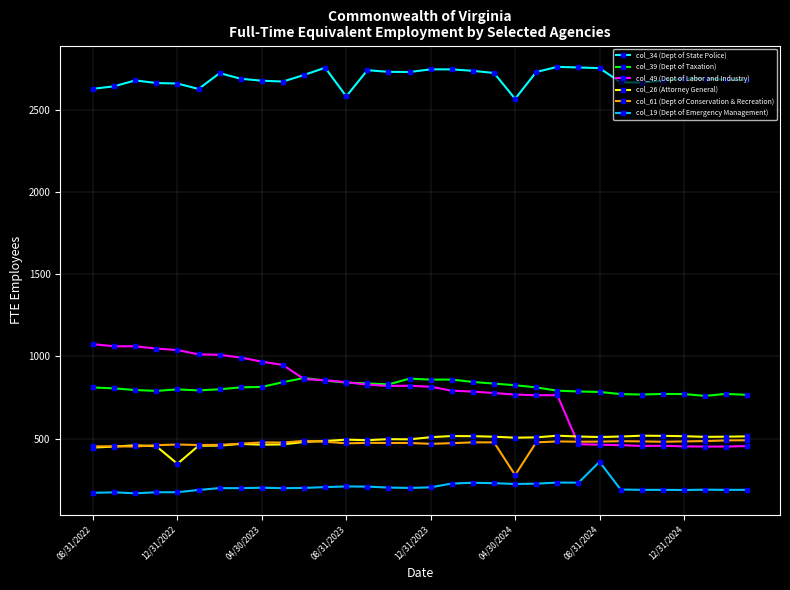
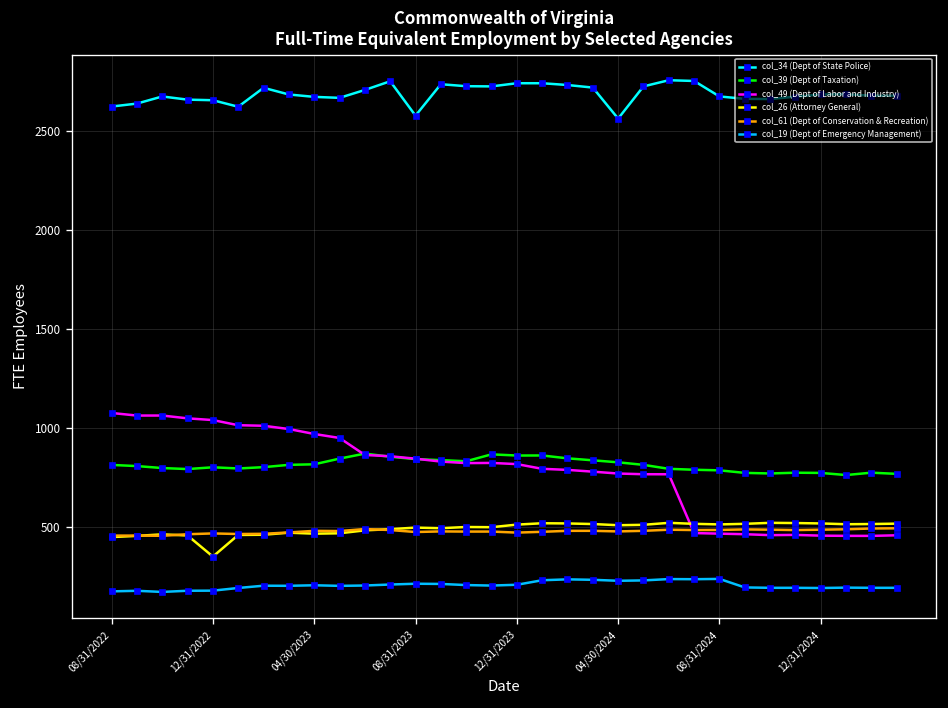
  {
    "col_34 (Dept of State Police)": {
      "08/31/2022": 2630,
      "12/31/2022": 2660,
      "04/30/2023": 2680,
      "08/31/2023": 2580,
      "12/31/2023": 2740,
      "04/30/2024": 2570,
-     "08/31/2024": 2750
+     "08/31/2024": 2680
    },
    "col_39 (Dept of Taxation)": {
      "08/31/2022": 810,
      "12/31/2022": 800,
      "04/30/2023": 820,
      "12/31/2023": 860,
      "04/30/2024": 830,
      "08/31/2024": 780,
      "12/31/2024": 770
    },
    "col_49 (Dept of Labor and Industry)": {
      "08/31/2022": 1080,
      "12/31/2022": 1040,
      "04/30/2023": 970,
      "12/31/2023": 820,
      "04/30/2024": 770,
      "08/31/2024": 460,
      "12/31/2024": 450
    },
    "col_26 (Attorney General)": {
      "12/31/2022": 350,
      "08/31/2023": 490,
      "12/31/2023": 510,
      "04/30/2024": 510,
      "08/31/2024": 510,
      "12/31/2024": 520
    },
    "col_61 (Dept of Conservation & Recreation)": {
      "12/31/2022": 470,
      "08/31/2023": 470,
      "12/31/2023": 470,
-     "04/30/2024": 280,
+     "04/30/2024": 480,
      "08/31/2024": 480,
      "12/31/2024": 480
    },
    "col_19 (Dept of Emergency Management)": {
      "08/31/2022": 170,
      "12/31/2022": 180,
      "04/30/2023": 200,
      "08/31/2023": 210,
      "12/31/2023": 210,
      "04/30/2024": 230,
-     "08/31/2024": 360,
+     "08/31/2024": 240,
      "12/31/2024": 190
    }
  }
